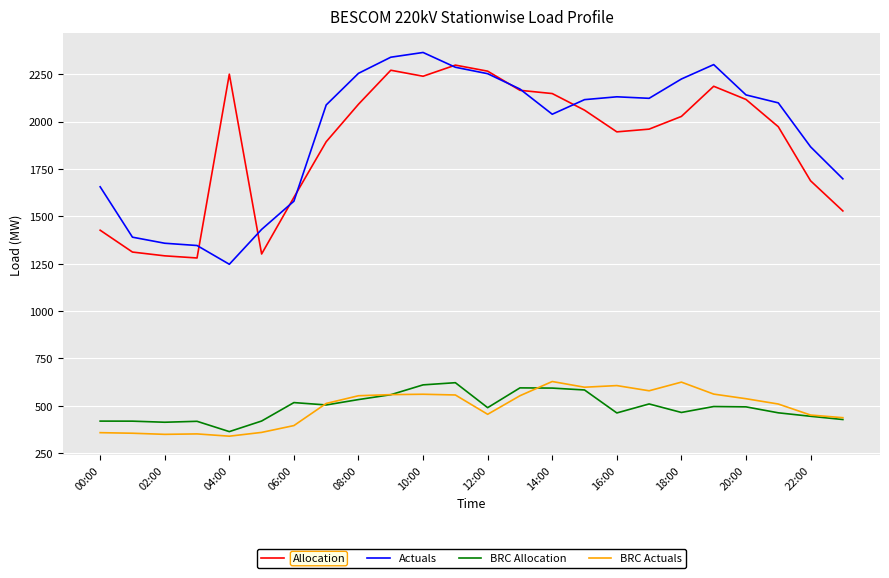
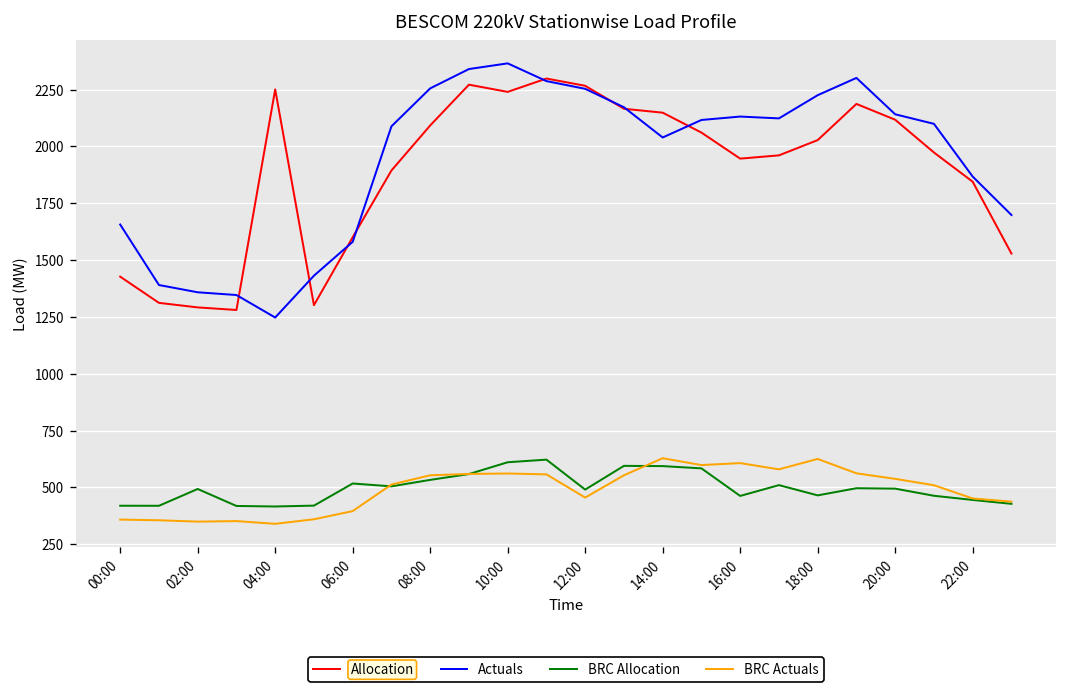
  {
    "Allocation": {
      "00:00": 1430,
      "02:00": 1290,
      "04:00": 2250,
      "06:00": 1600,
      "08:00": 2090,
      "10:00": 2240,
      "14:00": 2150,
      "16:00": 1950,
      "18:00": 2030,
      "20:00": 2120,
-     "22:00": 1690
+     "22:00": 1840
    },
    "Actuals": {
      "00:00": 1660,
      "02:00": 1360,
      "04:00": 1250,
      "06:00": 1580,
      "08:00": 2260,
      "10:00": 2370,
      "14:00": 2040,
      "16:00": 2130,
      "18:00": 2230,
      "20:00": 2140,
      "22:00": 1870
    },
    "BRC Allocation": {
      "00:00": 420,
-     "02:00": 410,
-     "04:00": 360,
+     "02:00": 490,
+     "04:00": 420,
      "06:00": 520,
      "08:00": 530,
      "10:00": 610,
      "12:00": 490,
      "14:00": 590,
      "16:00": 460,
      "18:00": 460,
      "20:00": 490
    },
    "BRC Actuals": {
      "00:00": 360,
      "02:00": 350,
      "04:00": 340,
      "06:00": 400,
      "08:00": 550,
      "10:00": 560,
      "12:00": 460,
      "14:00": 630,
      "16:00": 610,
      "18:00": 620,
      "20:00": 540
    }
  }
